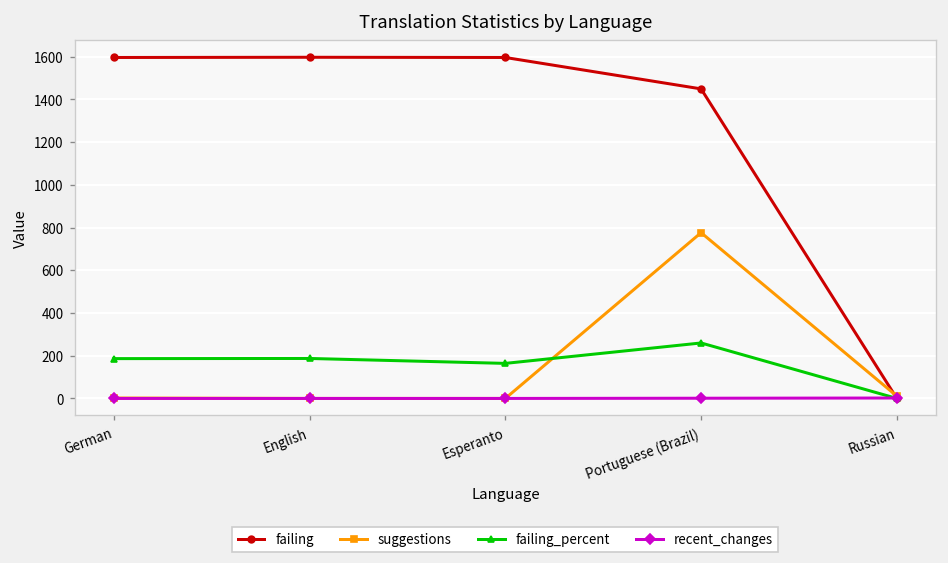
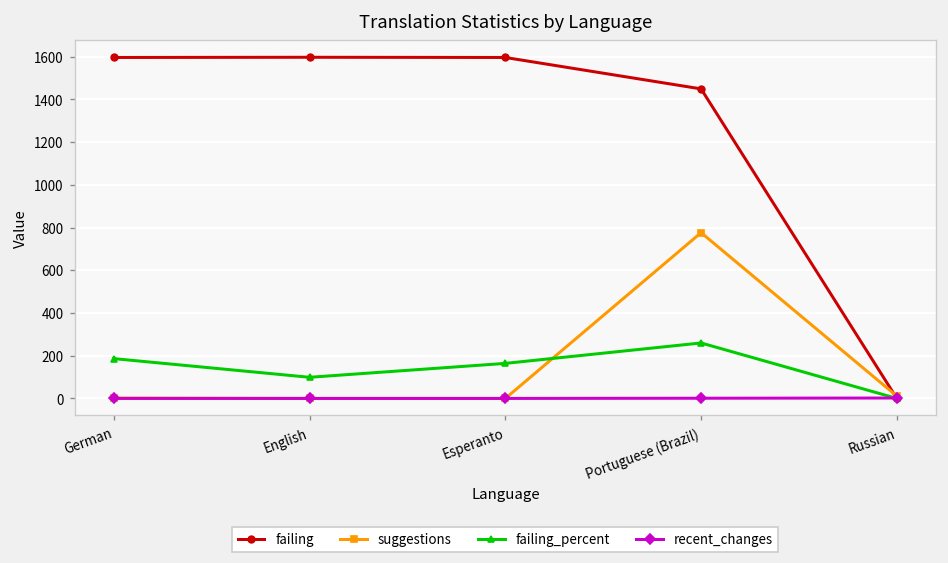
  {
    "failing": {
      "German": 1600,
      "English": 1600,
      "Esperanto": 1600,
      "Portuguese (Brazil)": 1450
    },
    "suggestions": {
      "Portuguese (Brazil)": 780
    },
    "failing_percent": {
      "German": 190,
-     "English": 190,
+     "English": 100,
      "Esperanto": 160,
      "Portuguese (Brazil)": 260
    },
    "recent_changes": {
      "Portuguese (Brazil)": 0
    }
  }
